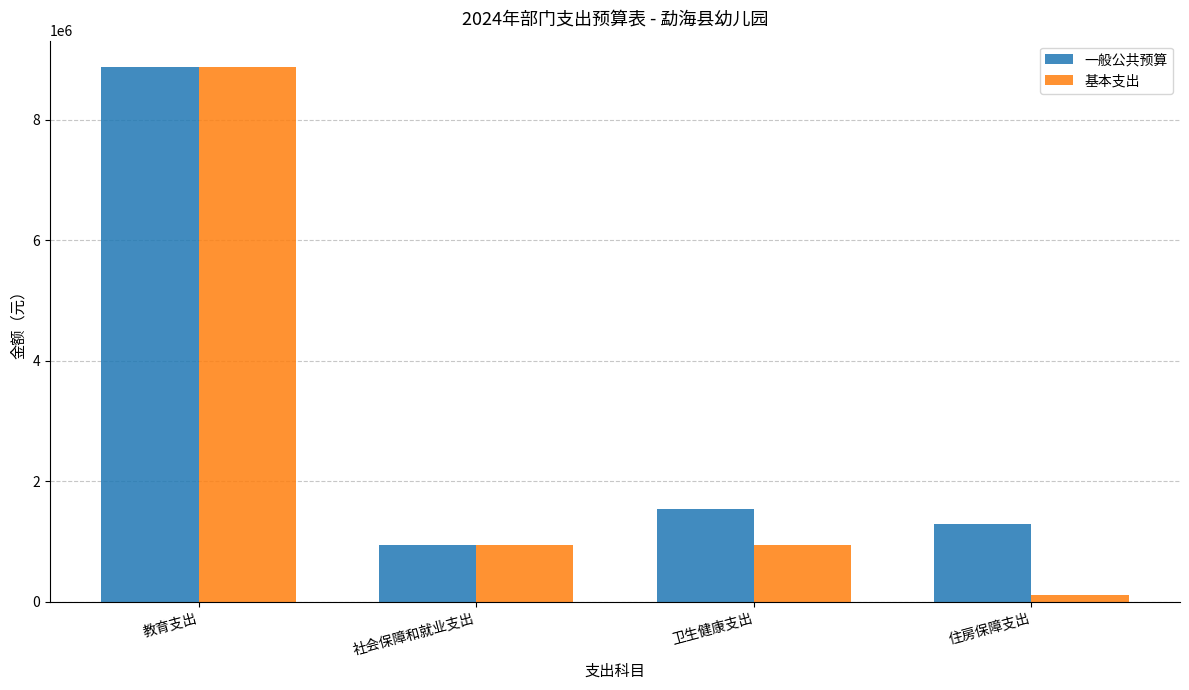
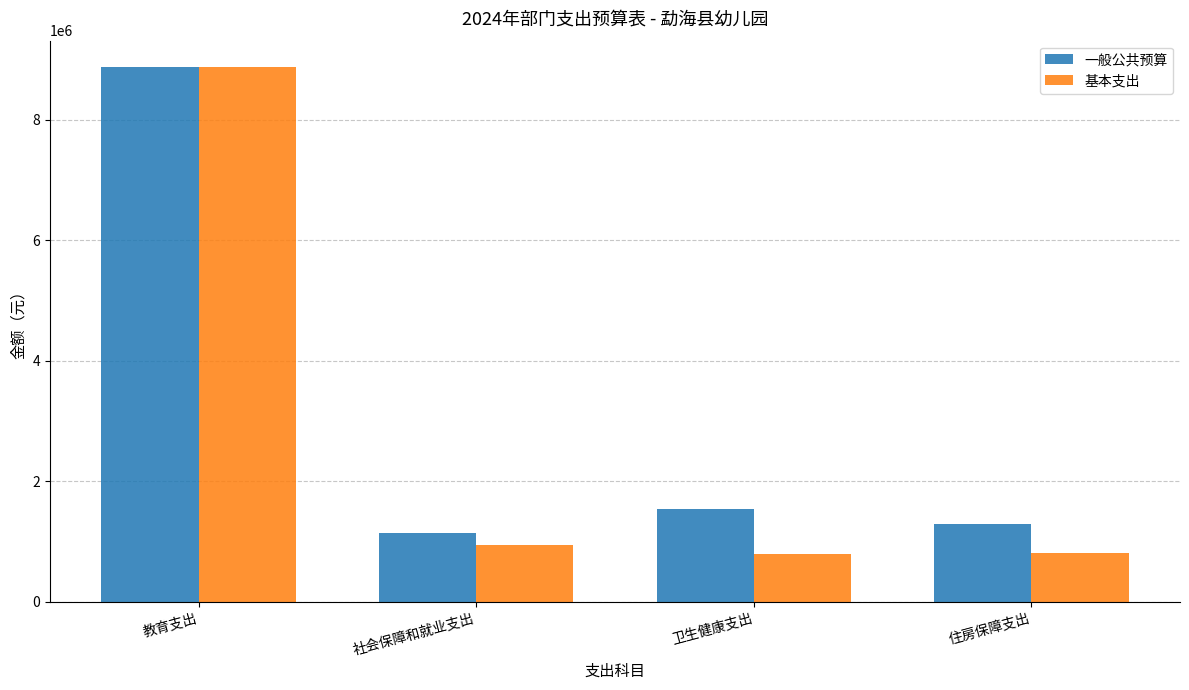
  {
    "一般公共预算": {
      "教育支出": 8900000,
-     "社会保障和就业支出": 1000000,
+     "社会保障和就业支出": 1100000,
      "卫生健康支出": 1500000,
      "住房保障支出": 1300000
    },
    "基本支出": {
      "教育支出": 8900000,
      "社会保障和就业支出": 1000000,
-     "卫生健康支出": 900000,
-     "住房保障支出": 100000
+     "卫生健康支出": 800000,
+     "住房保障支出": 800000
    }
  }
